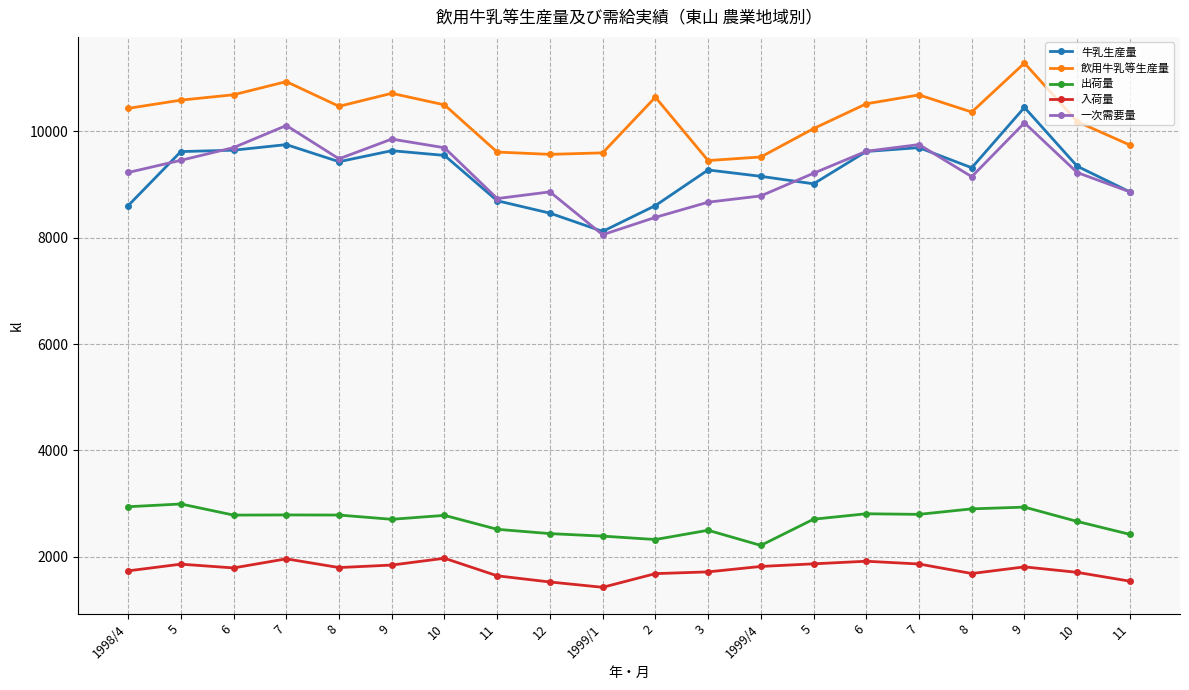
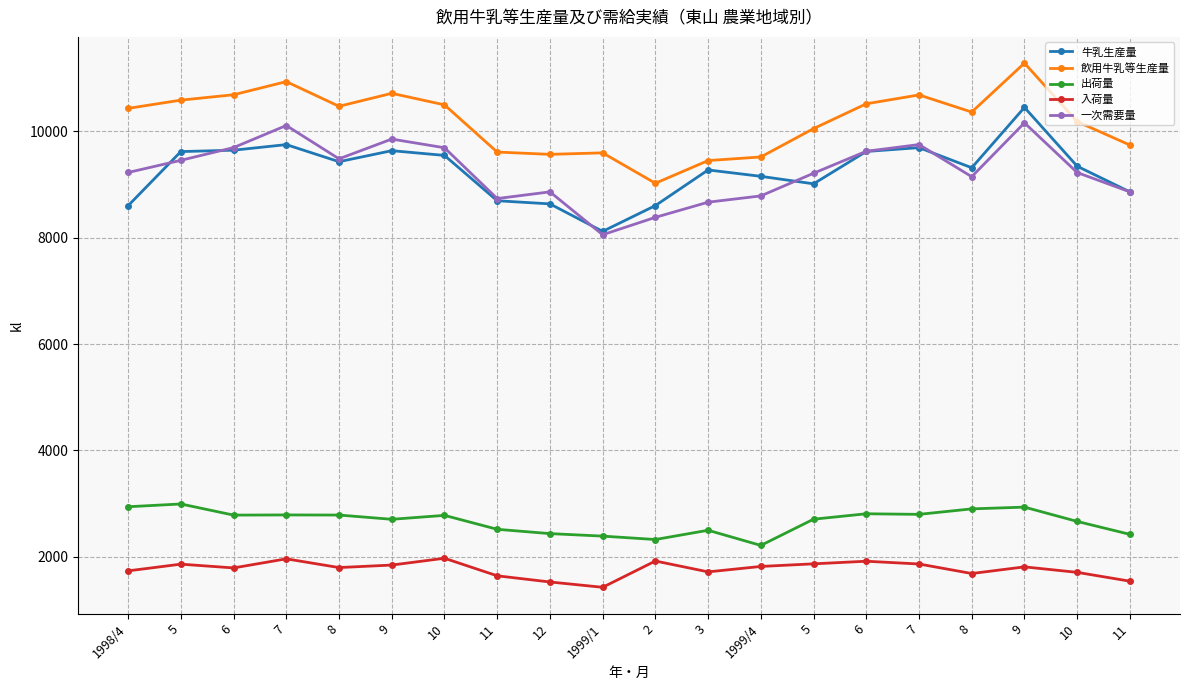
  {
    "牛乳生産量": {
      "1998/4": 8600,
-     "12": 8500,
+     "12": 8600,
      "1999/1": 8100,
      "2": 8600,
      "3": 9300,
      "1999/4": 9200
    },
    "飲用牛乳等生産量": {
      "1998/4": 10400,
      "12": 9600,
      "1999/1": 9600,
-     "2": 10600,
+     "2": 9000,
      "3": 9400,
      "1999/4": 9500
    },
    "出荷量": {
      "1998/4": 2900,
      "12": 2400,
      "1999/1": 2400,
      "2": 2300,
      "3": 2500,
      "1999/4": 2200
    },
    "入荷量": {
      "1998/4": 1700,
      "12": 1500,
      "1999/1": 1400,
-     "2": 1700,
+     "2": 1900,
      "3": 1700,
      "1999/4": 1800
    },
    "一次需要量": {
      "1998/4": 9200,
      "12": 8900,
      "1999/1": 8100,
      "2": 8400,
      "3": 8700,
      "1999/4": 8800
    }
  }
